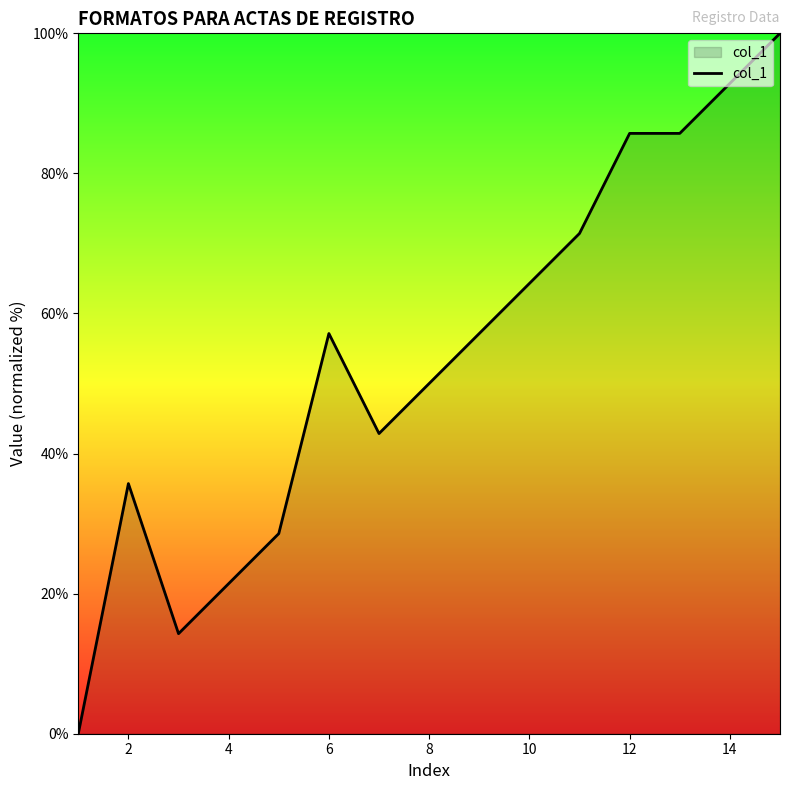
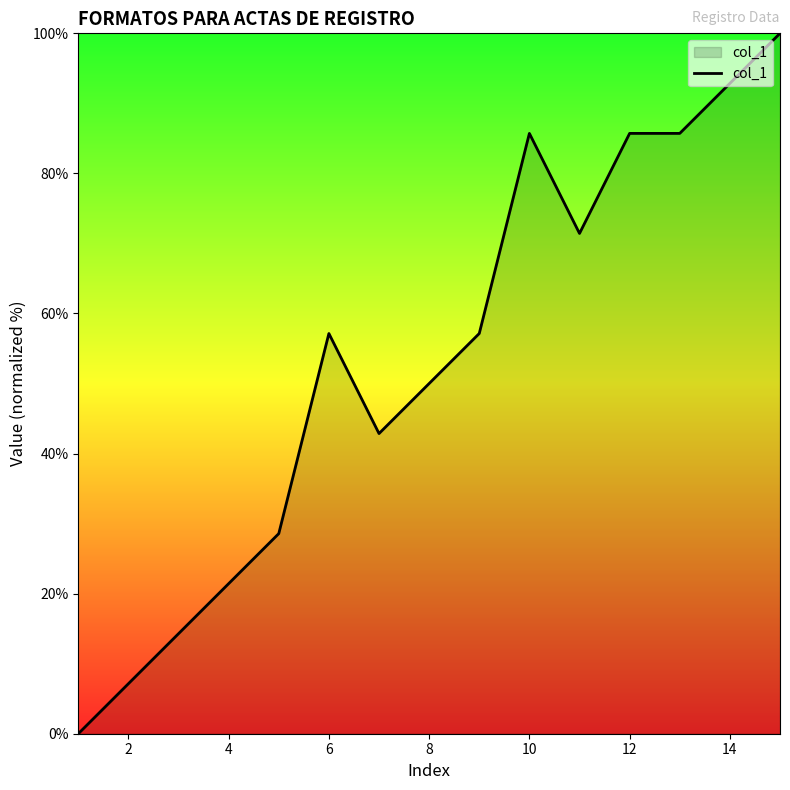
  {
-   "2": "36%",
+   "2": "7%",
    "4": "21%",
    "6": "57%",
    "8": "50%",
-   "10": "64%",
+   "10": "86%",
    "12": "86%"
  }
